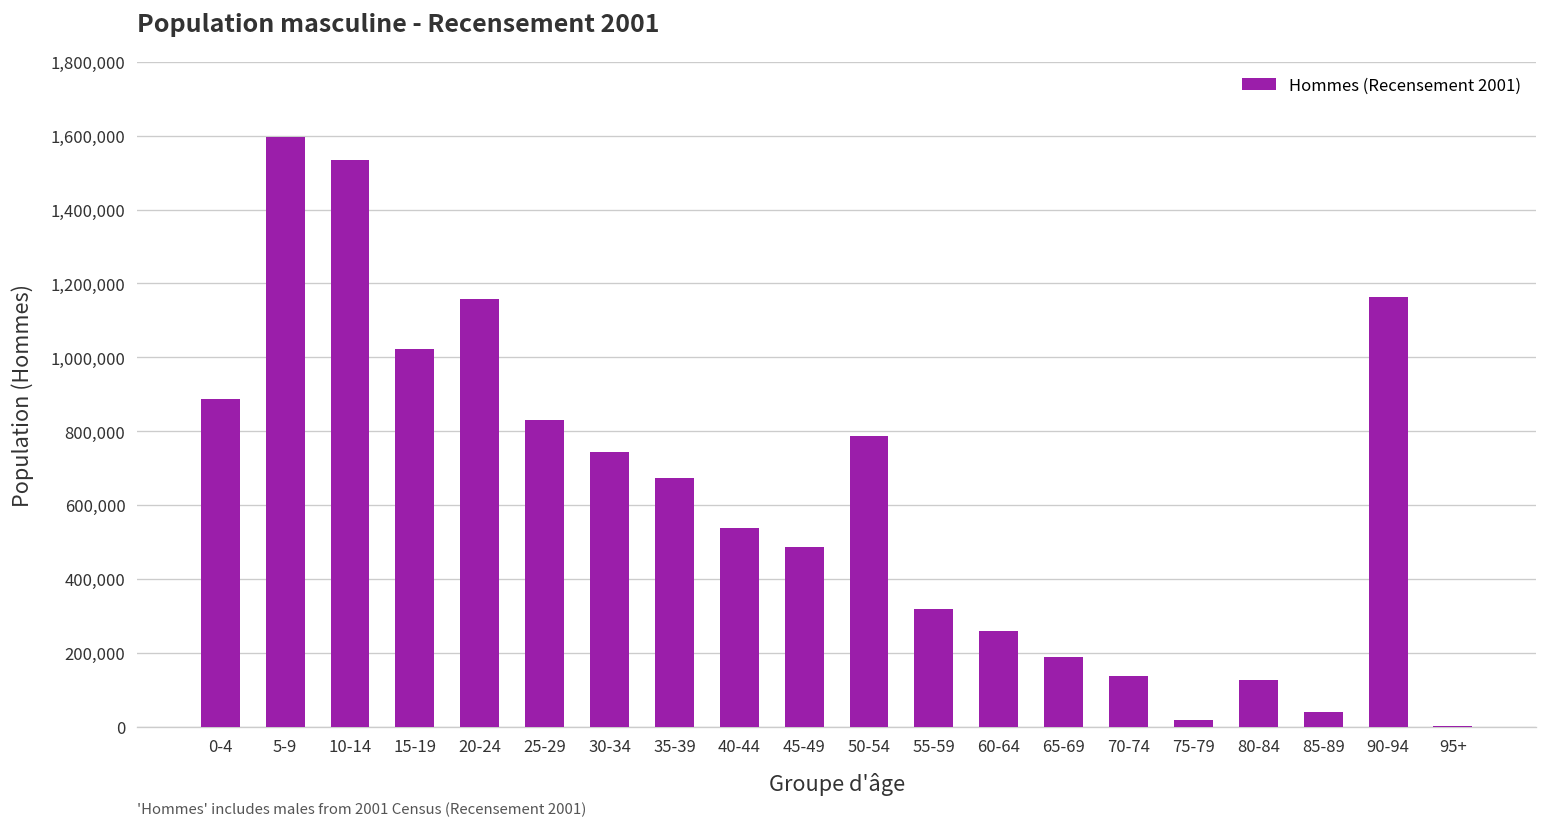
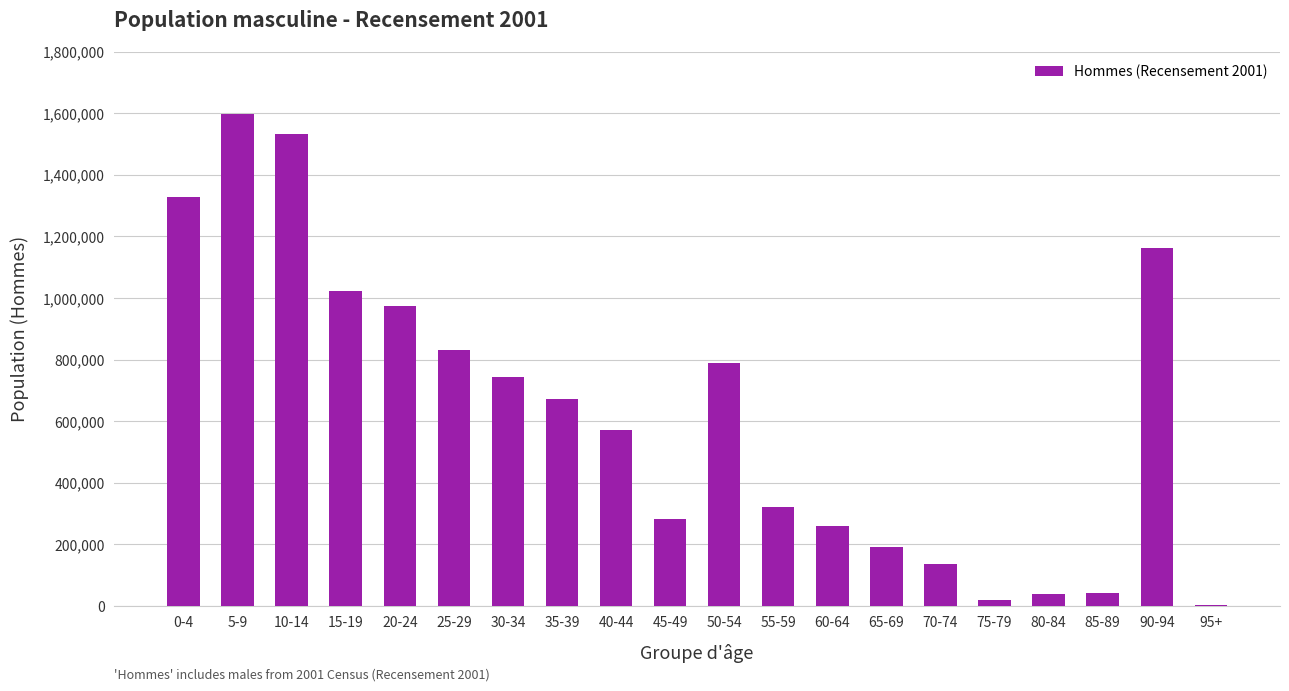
  {
-   "0-4": "890,000",
+   "0-4": "1,330,000",
    "5-9": "1,600,000",
    "10-14": "1,530,000",
    "15-19": "1,020,000",
-   "20-24": "1,160,000",
+   "20-24": "970,000",
    "25-29": "830,000",
    "30-34": "740,000",
    "35-39": "670,000",
-   "40-44": "540,000",
-   "45-49": "490,000",
+   "40-44": "570,000",
+   "45-49": "280,000",
    "50-54": "790,000",
    "55-59": "320,000",
    "60-64": "260,000",
    "65-69": "190,000",
    "70-74": "140,000",
    "75-79": "20,000",
-   "80-84": "130,000",
+   "80-84": "40,000",
    "85-89": "40,000",
    "90-94": "1,160,000"
  }
